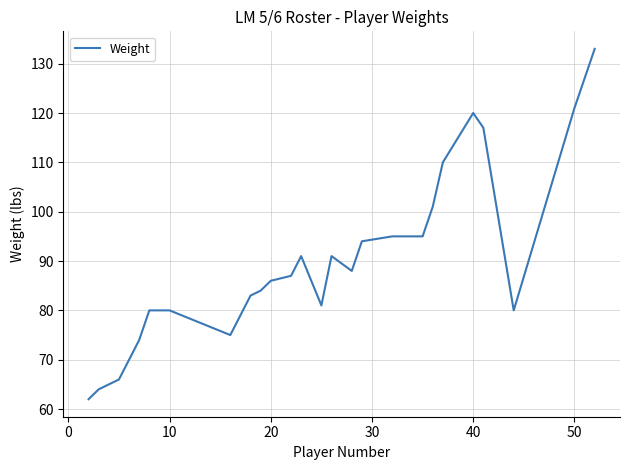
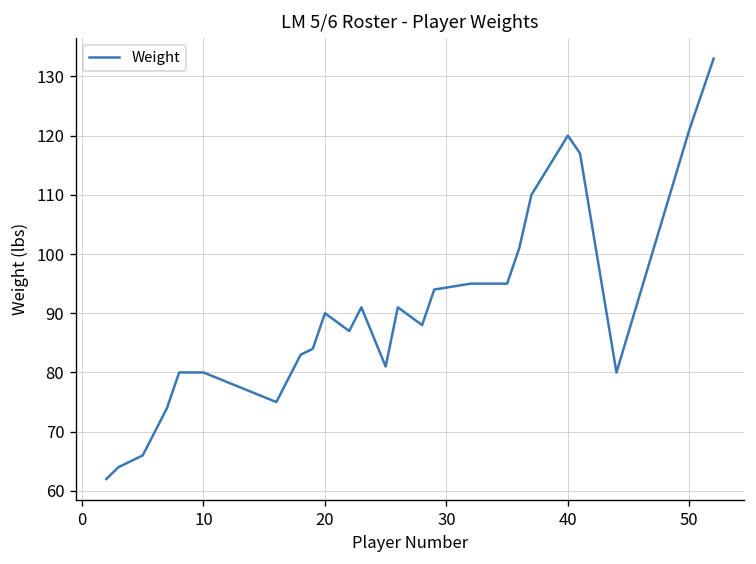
  {
    "10": 80,
-   "20": 86,
+   "20": 90,
    "40": 120,
    "50": 121
  }
